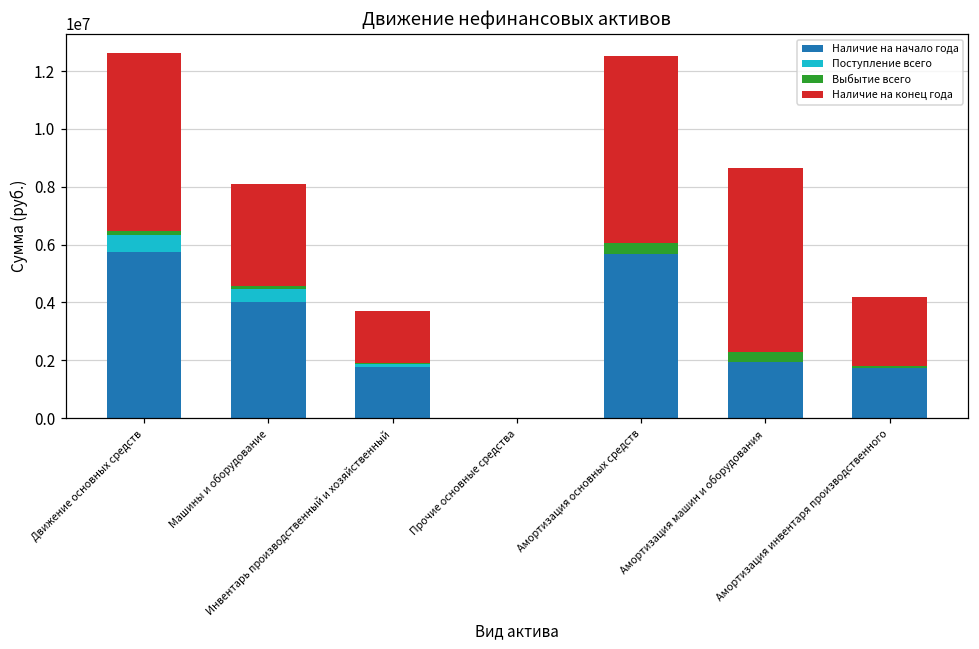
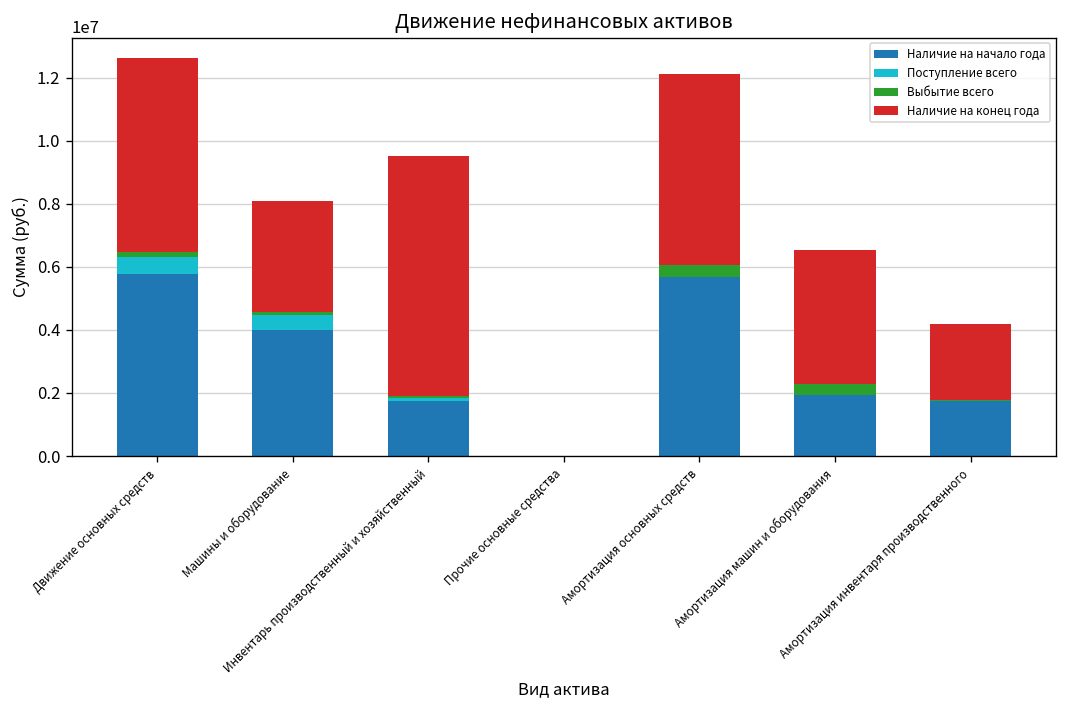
  {
    "Наличие на начало года": {
      "Движение основных средств": 5800000,
      "Машины и оборудование": 4000000,
      "Инвентарь производственный и хозяйственный": 1700000,
      "Прочие основные средства": 0,
      "Амортизация основных средств": 5700000,
      "Амортизация машин и оборудования": 1900000,
      "Амортизация инвентаря производственного": 1700000
    },
    "Поступление всего": {
      "Движение основных средств": 600000,
      "Машины и оборудование": 500000,
      "Инвентарь производственный и хозяйственный": 100000,
      "Амортизация основных средств": 0,
      "Амортизация машин и оборудования": 0,
      "Амортизация инвентаря производственного": 0
    },
    "Выбытие всего": {
      "Движение основных средств": 100000,
      "Амортизация основных средств": 400000,
      "Амортизация машин и оборудования": 300000
    },
    "Наличие на конец года": {
      "Движение основных средств": 6200000,
      "Машины и оборудование": 3500000,
-     "Инвентарь производственный и хозяйственный": 1800000,
+     "Инвентарь производственный и хозяйственный": 7600000,
      "Прочие основные средства": 0,
-     "Амортизация основных средств": 6500000,
-     "Амортизация машин и оборудования": 6400000,
+     "Амортизация основных средств": 6100000,
+     "Амортизация машин и оборудования": 4300000,
      "Амортизация инвентаря производственного": 2400000
    }
  }
